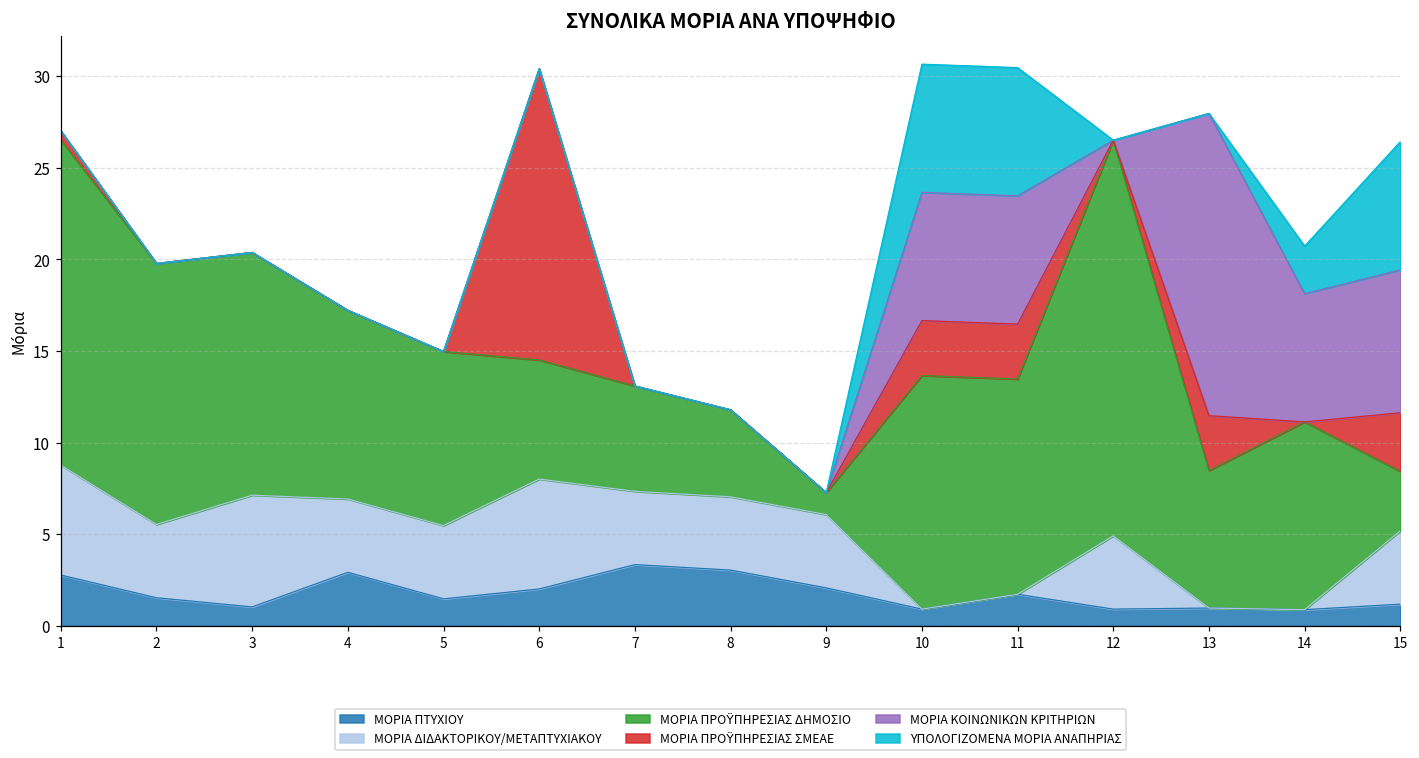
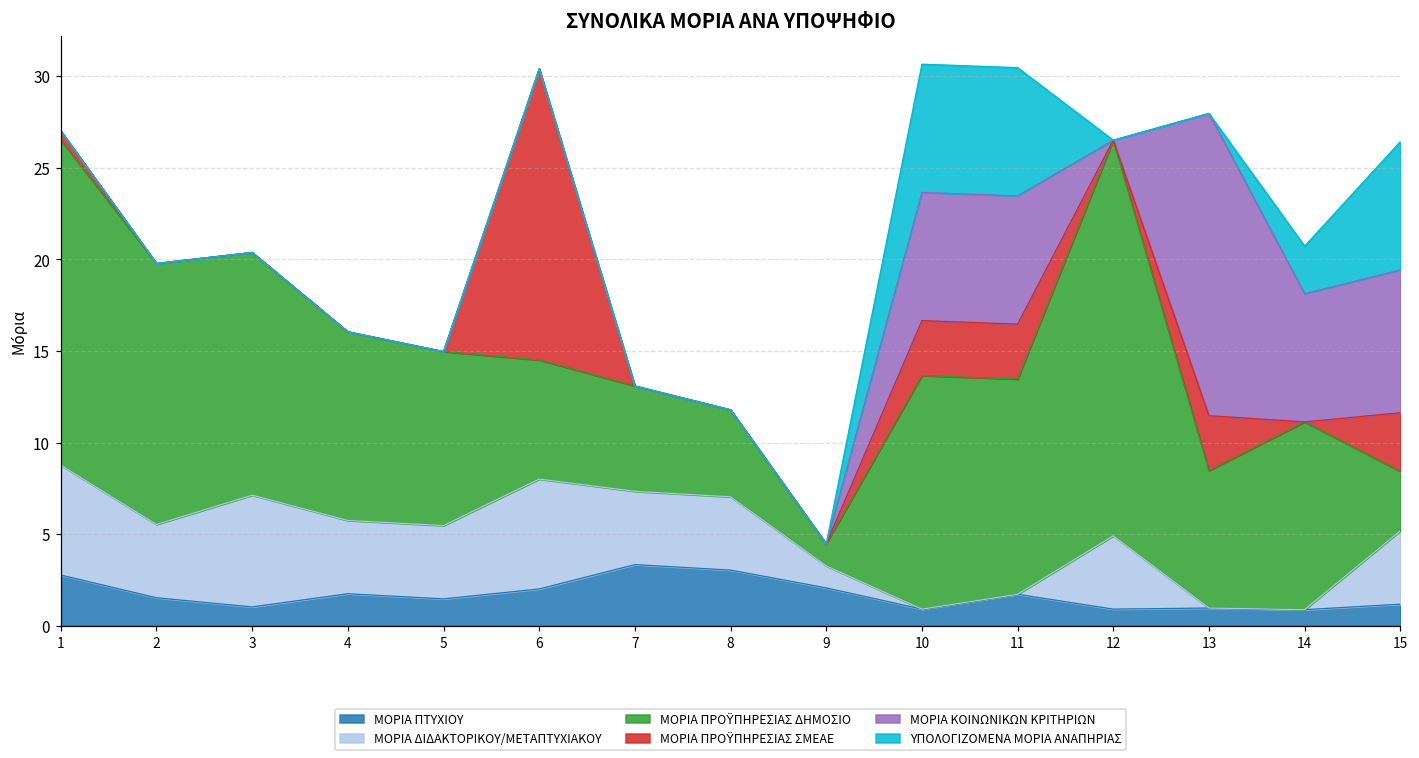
  {
    "ΜΟΡΙΑ ΠΤΥΧΙΟΥ": {
      "1": 2.8,
      "2": 1.5,
      "3": 1.0,
-     "4": 2.9,
+     "4": 1.8,
      "5": 1.5,
      "6": 2.0,
      "7": 3.3,
      "8": 3.0,
      "9": 2.1,
      "12": 0.9,
      "15": 1.2
    },
    "ΜΟΡΙΑ ΔΙΔΑΚΤΟΡΙΚΟΥ/ΜΕΤΑΠΤΥΧΙΑΚΟΥ": {
      "1": 6.0,
      "2": 4.0,
      "3": 6.1,
      "4": 4.0,
      "5": 4.0,
      "6": 6.0,
      "7": 4.0,
      "8": 4.0,
-     "9": 4.0,
+     "9": 1.2,
      "12": 4.0,
      "15": 4.0
    },
    "ΜΟΡΙΑ ΠΡΟΫΠΗΡΕΣΙΑΣ ΔΗΜΟΣΙΟ": {
      "1": 17.8,
      "6": 6.5,
      "10": 12.8,
      "11": 11.8,
      "13": 7.5,
      "15": 3.3
    },
    "ΜΟΡΙΑ ΠΡΟΫΠΗΡΕΣΙΑΣ ΣΜΕΑΕ": {
      "10": 3.0,
      "11": 3.0,
      "13": 3.0,
      "15": 3.2
    },
    "ΜΟΡΙΑ ΚΟΙΝΩΝΙΚΩΝ ΚΡΙΤΗΡΙΩΝ": {
      "10": 7.0,
      "11": 7.0,
      "14": 7.0,
      "15": 7.8
    },
    "ΥΠΟΛΟΓΙΖΟΜΕΝΑ ΜΟΡΙΑ ΑΝΑΠΗΡΙΑΣ": {
      "10": 7.0,
      "11": 7.0,
      "14": 2.6,
      "15": 7.0
    }
  }
